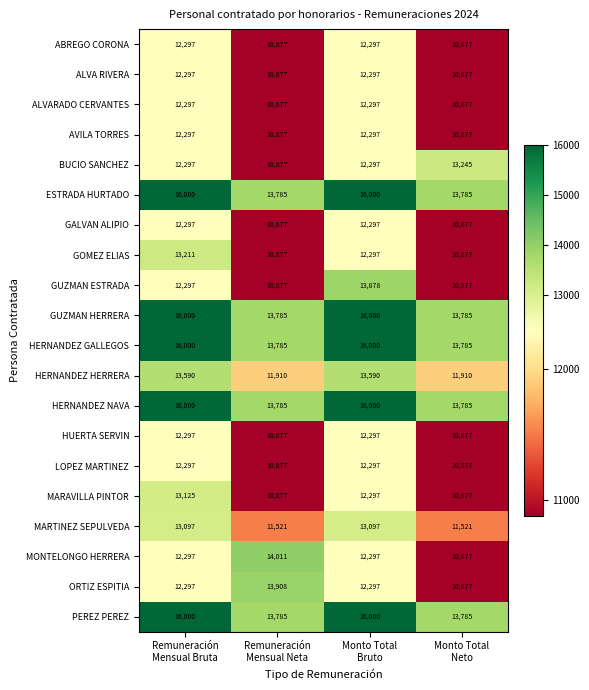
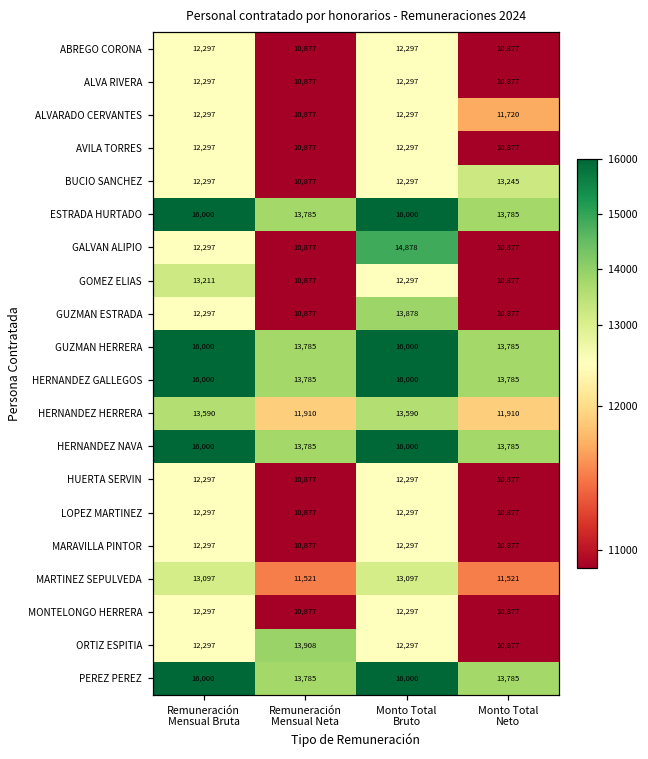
  {
    "ABREGO CORONA": {
      "Remuneración Mensual Bruta": "12,297",
      "Remuneración Mensual Neta": "10,877",
      "Monto Total Bruto": "12,297",
      "Monto Total Neto": "10,877"
    },
    "ALVA RIVERA": {
      "Remuneración Mensual Bruta": "12,297",
      "Remuneración Mensual Neta": "10,877",
      "Monto Total Bruto": "12,297",
      "Monto Total Neto": "10,877"
    },
    "ALVARADO CERVANTES": {
      "Remuneración Mensual Bruta": "12,297",
      "Remuneración Mensual Neta": "10,877",
      "Monto Total Bruto": "12,297",
-     "Monto Total Neto": "10,877"
+     "Monto Total Neto": "11,720"
    },
    "AVILA TORRES": {
      "Remuneración Mensual Bruta": "12,297",
      "Remuneración Mensual Neta": "10,877",
      "Monto Total Bruto": "12,297",
      "Monto Total Neto": "10,877"
    },
    "BUCIO SANCHEZ": {
      "Remuneración Mensual Bruta": "12,297",
      "Remuneración Mensual Neta": "10,877",
      "Monto Total Bruto": "12,297",
      "Monto Total Neto": "13,245"
    },
    "ESTRADA HURTADO": {
      "Remuneración Mensual Bruta": "16,000",
      "Remuneración Mensual Neta": "13,785",
      "Monto Total Bruto": "16,000",
      "Monto Total Neto": "13,785"
    },
    "GALVAN ALIPIO": {
      "Remuneración Mensual Bruta": "12,297",
      "Remuneración Mensual Neta": "10,877",
-     "Monto Total Bruto": "12,297",
+     "Monto Total Bruto": "14,878",
      "Monto Total Neto": "10,877"
    },
    "GOMEZ ELIAS": {
      "Remuneración Mensual Bruta": "13,211",
      "Remuneración Mensual Neta": "10,877",
      "Monto Total Bruto": "12,297",
      "Monto Total Neto": "10,877"
    },
    "GUZMAN ESTRADA": {
      "Remuneración Mensual Bruta": "12,297",
      "Remuneración Mensual Neta": "10,877",
      "Monto Total Bruto": "13,878",
      "Monto Total Neto": "10,877"
    },
    "GUZMAN HERRERA": {
      "Remuneración Mensual Bruta": "16,000",
      "Remuneración Mensual Neta": "13,785",
      "Monto Total Bruto": "16,000",
      "Monto Total Neto": "13,785"
    },
    "HERNANDEZ GALLEGOS": {
      "Remuneración Mensual Bruta": "16,000",
      "Remuneración Mensual Neta": "13,785",
      "Monto Total Bruto": "16,000",
      "Monto Total Neto": "13,785"
    },
    "HERNANDEZ HERRERA": {
      "Remuneración Mensual Bruta": "13,590",
      "Remuneración Mensual Neta": "11,910",
      "Monto Total Bruto": "13,590",
      "Monto Total Neto": "11,910"
    },
    "HERNANDEZ NAVA": {
      "Remuneración Mensual Bruta": "16,000",
      "Remuneración Mensual Neta": "13,785",
      "Monto Total Bruto": "16,000",
      "Monto Total Neto": "13,785"
    },
    "HUERTA SERVIN": {
      "Remuneración Mensual Bruta": "12,297",
      "Remuneración Mensual Neta": "10,877",
      "Monto Total Bruto": "12,297",
      "Monto Total Neto": "10,877"
    },
    "LOPEZ MARTINEZ": {
      "Remuneración Mensual Bruta": "12,297",
      "Remuneración Mensual Neta": "10,877",
      "Monto Total Bruto": "12,297",
      "Monto Total Neto": "10,877"
    },
    "MARAVILLA PINTOR": {
-     "Remuneración Mensual Bruta": "13,125",
+     "Remuneración Mensual Bruta": "12,297",
      "Remuneración Mensual Neta": "10,877",
      "Monto Total Bruto": "12,297",
      "Monto Total Neto": "10,877"
    },
    "MARTINEZ SEPULVEDA": {
      "Remuneración Mensual Bruta": "13,097",
      "Remuneración Mensual Neta": "11,521",
      "Monto Total Bruto": "13,097",
      "Monto Total Neto": "11,521"
    },
    "MONTELONGO HERRERA": {
      "Remuneración Mensual Bruta": "12,297",
-     "Remuneración Mensual Neta": "14,011",
+     "Remuneración Mensual Neta": "10,877",
      "Monto Total Bruto": "12,297",
      "Monto Total Neto": "10,877"
    },
    "ORTIZ ESPITIA": {
      "Remuneración Mensual Bruta": "12,297",
      "Remuneración Mensual Neta": "13,908",
      "Monto Total Bruto": "12,297",
      "Monto Total Neto": "10,877"
    },
    "PEREZ PEREZ": {
      "Remuneración Mensual Bruta": "16,000",
      "Remuneración Mensual Neta": "13,785",
      "Monto Total Bruto": "16,000",
      "Monto Total Neto": "13,785"
    }
  }
